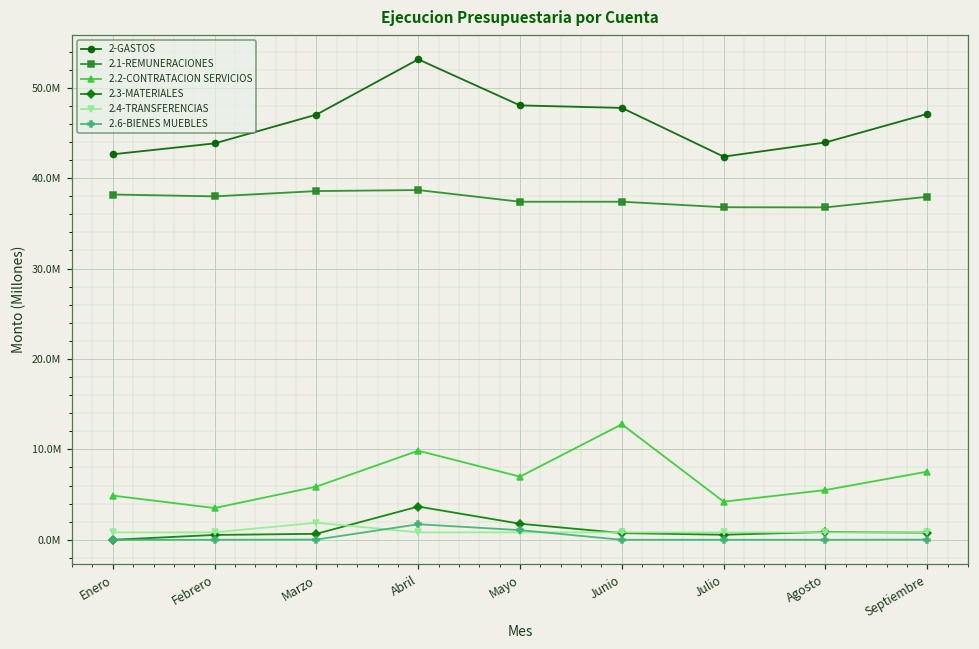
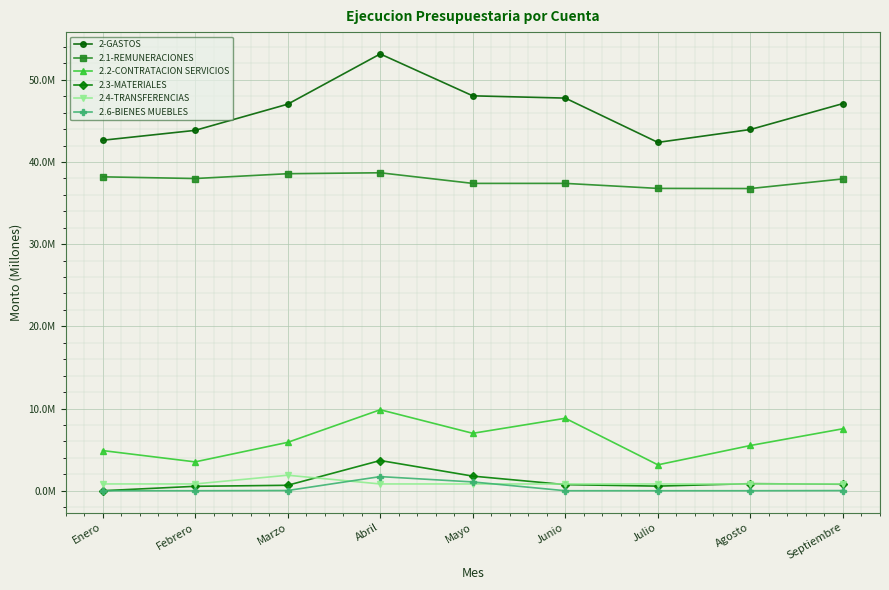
  {
    "2.2-CONTRATACION SERVICIOS": {
      "Enero": 5000000,
      "Febrero": 4000000,
      "Marzo": 6000000,
      "Abril": 10000000,
      "Mayo": 7000000,
-     "Junio": 13000000,
-     "Julio": 4000000,
+     "Junio": 9000000,
+     "Julio": 3000000,
      "Agosto": 6000000,
      "Septiembre": 8000000
    },
    "2.4-TRANSFERENCIAS": {
      "Enero": 1000000,
      "Marzo": 2000000,
      "Abril": 1000000
    },
    "2.6-BIENES MUEBLES": {
      "Febrero": 0,
      "Marzo": 0,
      "Abril": 2000000,
      "Junio": 0,
      "Julio": 0,
      "Agosto": 0,
      "Septiembre": 0
    }
  }
